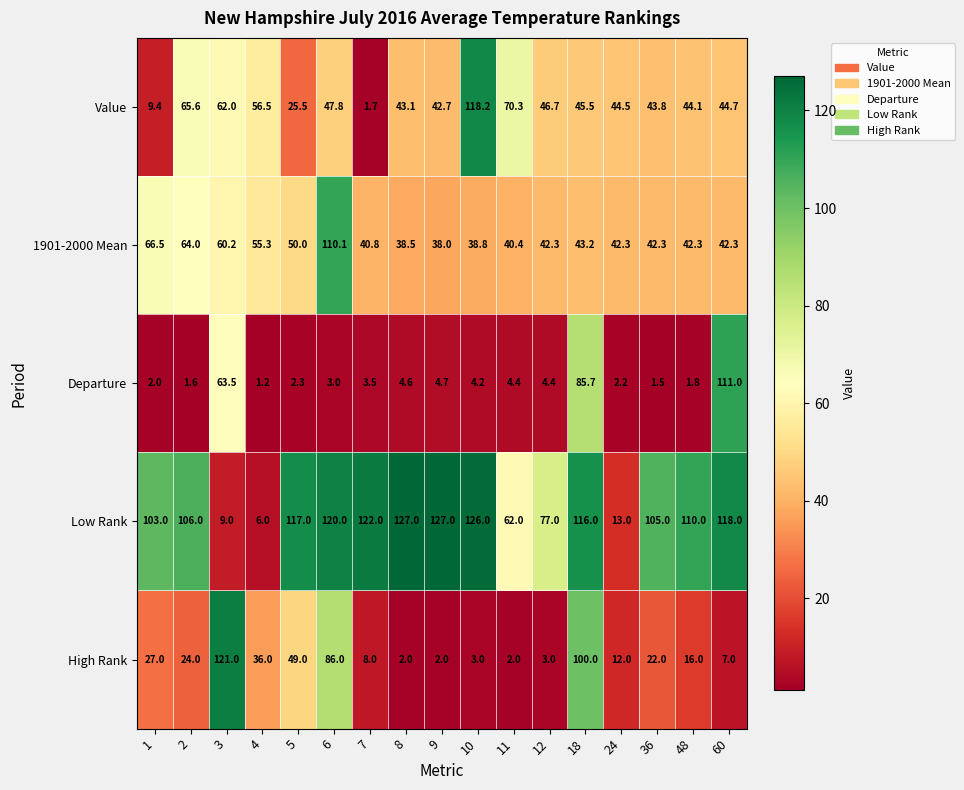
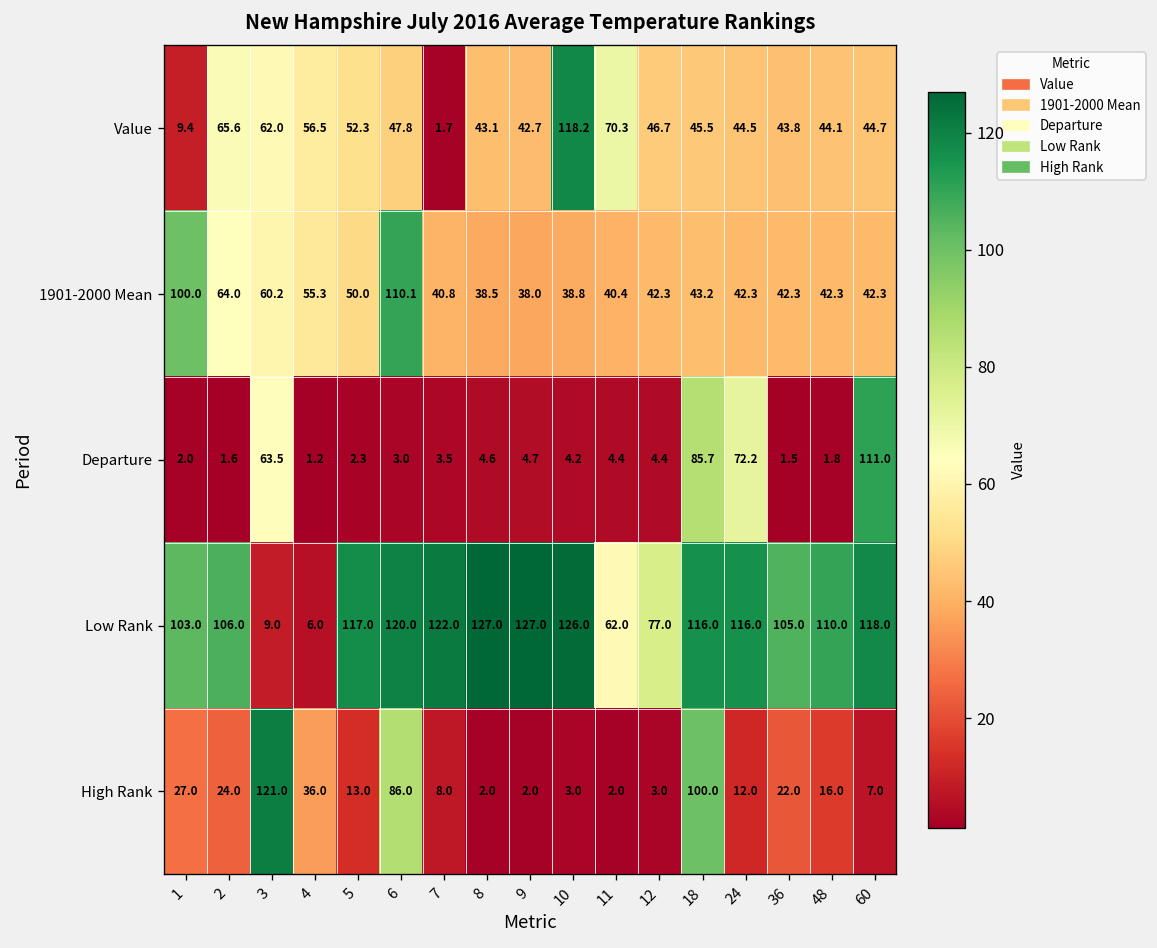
  {
    "Value": {
      "1": 9.4,
      "2": 65.6,
      "3": 62.0,
      "4": 56.5,
-     "5": 25.5,
+     "5": 52.3,
      "6": 47.8,
      "7": 1.7,
      "8": 43.1,
      "9": 42.7,
      "10": 118.2,
      "11": 70.3,
      "12": 46.7,
      "18": 45.5,
      "24": 44.5,
      "36": 43.8,
      "48": 44.1,
      "60": 44.7
    },
    "1901-2000 Mean": {
-     "1": 66.5,
+     "1": 100.0,
      "2": 64.0,
      "3": 60.2,
      "4": 55.3,
      "5": 50.0,
      "6": 110.1,
      "7": 40.8,
      "8": 38.5,
      "9": 38.0,
      "10": 38.8,
      "11": 40.4,
      "12": 42.3,
      "18": 43.2,
      "24": 42.3,
      "36": 42.3,
      "48": 42.3,
      "60": 42.3
    },
    "Departure": {
      "1": 2.0,
      "2": 1.6,
      "3": 63.5,
      "4": 1.2,
      "5": 2.3,
      "6": 3.0,
      "7": 3.5,
      "8": 4.6,
      "9": 4.7,
      "10": 4.2,
      "11": 4.4,
      "12": 4.4,
      "18": 85.7,
-     "24": 2.2,
+     "24": 72.2,
      "36": 1.5,
      "48": 1.8,
      "60": 111.0
    },
    "Low Rank": {
      "1": 103.0,
      "2": 106.0,
      "3": 9.0,
      "4": 6.0,
      "5": 117.0,
      "6": 120.0,
      "7": 122.0,
      "8": 127.0,
      "9": 127.0,
      "10": 126.0,
      "11": 62.0,
      "12": 77.0,
      "18": 116.0,
-     "24": 13.0,
+     "24": 116.0,
      "36": 105.0,
      "48": 110.0,
      "60": 118.0
    },
    "High Rank": {
      "1": 27.0,
      "2": 24.0,
      "3": 121.0,
      "4": 36.0,
-     "5": 49.0,
+     "5": 13.0,
      "6": 86.0,
      "7": 8.0,
      "8": 2.0,
      "9": 2.0,
      "10": 3.0,
      "11": 2.0,
      "12": 3.0,
      "18": 100.0,
      "24": 12.0,
      "36": 22.0,
      "48": 16.0,
      "60": 7.0
    }
  }
